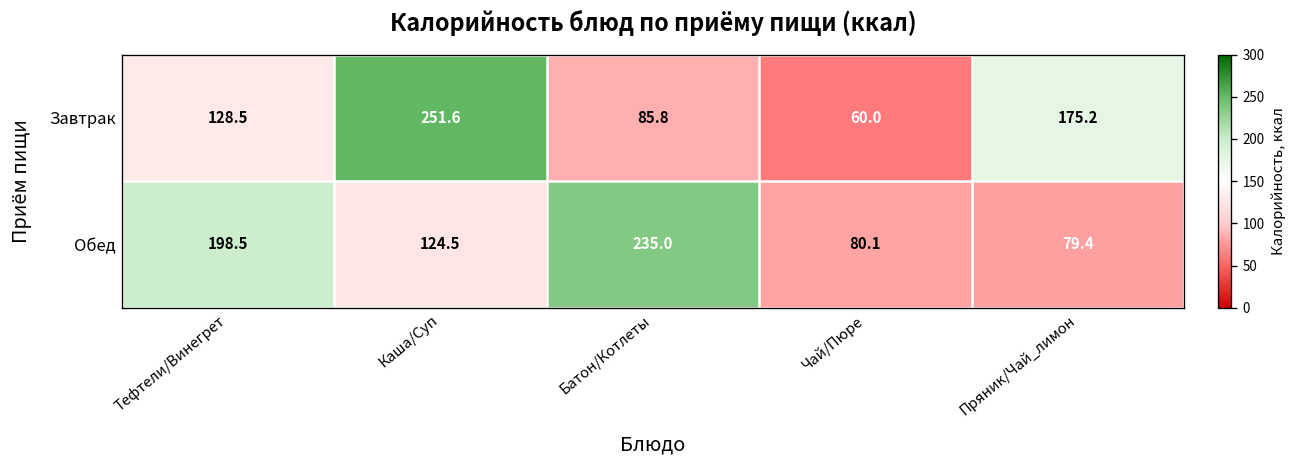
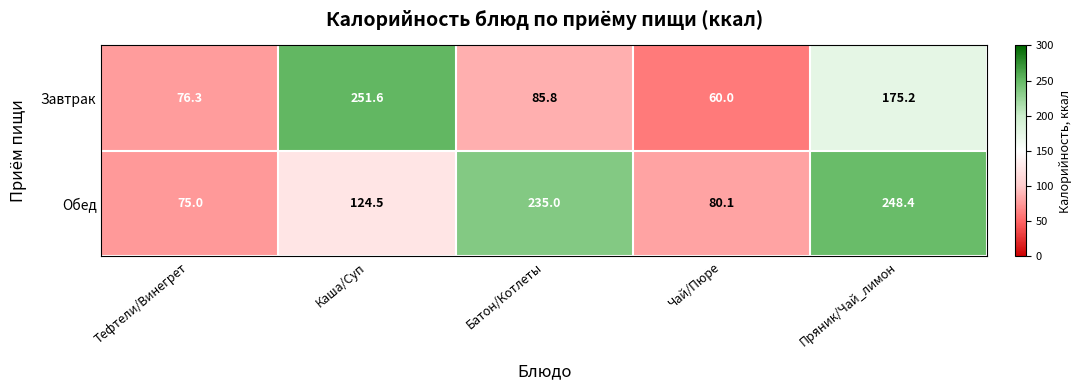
  {
    "Завтрак": {
-     "Тефтели/Винегрет": 128.5,
+     "Тефтели/Винегрет": 76.3,
      "Каша/Суп": 251.6,
      "Батон/Котлеты": 85.8,
      "Чай/Пюре": 60.0,
      "Пряник/Чай_лимон": 175.2
    },
    "Обед": {
-     "Тефтели/Винегрет": 198.5,
+     "Тефтели/Винегрет": 75.0,
      "Каша/Суп": 124.5,
      "Батон/Котлеты": 235.0,
      "Чай/Пюре": 80.1,
-     "Пряник/Чай_лимон": 79.4
+     "Пряник/Чай_лимон": 248.4
    }
  }
